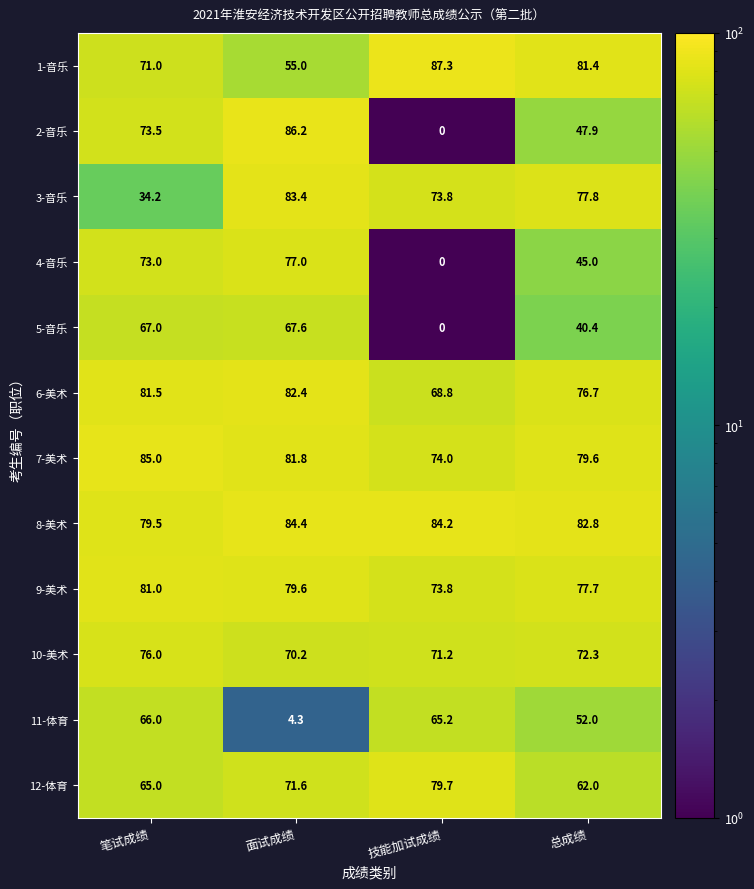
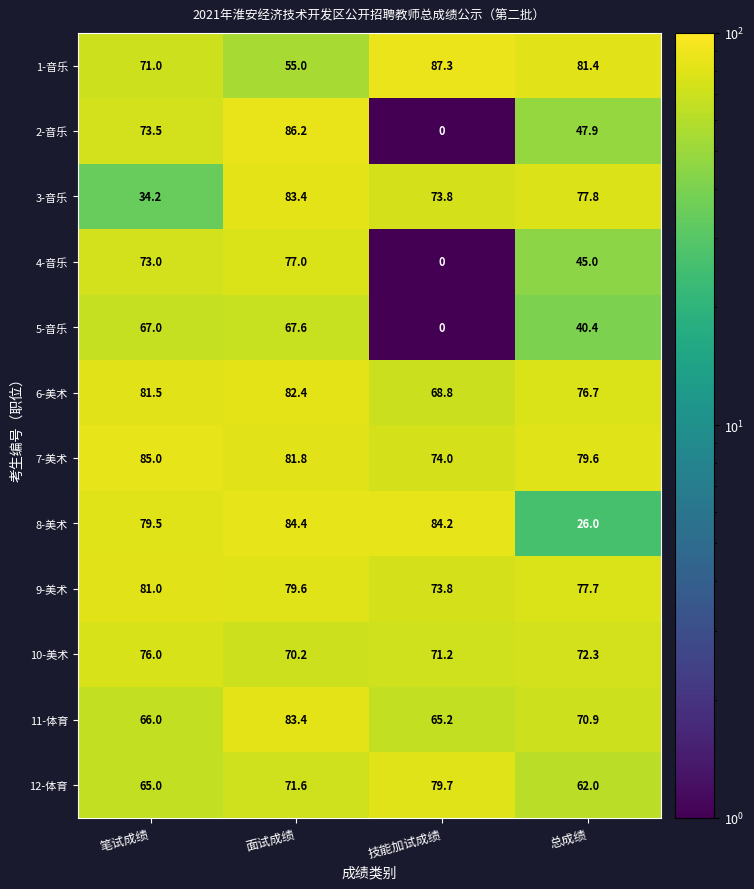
  {
    "1-音乐": {
      "笔试成绩": 71.0,
      "面试成绩": 55.0,
      "技能加试成绩": 87.3,
      "总成绩": 81.4
    },
    "2-音乐": {
      "笔试成绩": 73.5,
      "面试成绩": 86.2,
      "技能加试成绩": 0,
      "总成绩": 47.9
    },
    "3-音乐": {
      "笔试成绩": 34.2,
      "面试成绩": 83.4,
      "技能加试成绩": 73.8,
      "总成绩": 77.8
    },
    "4-音乐": {
      "笔试成绩": 73.0,
      "面试成绩": 77.0,
      "技能加试成绩": 0,
      "总成绩": 45.0
    },
    "5-音乐": {
      "笔试成绩": 67.0,
      "面试成绩": 67.6,
      "技能加试成绩": 0,
      "总成绩": 40.4
    },
    "6-美术": {
      "笔试成绩": 81.5,
      "面试成绩": 82.4,
      "技能加试成绩": 68.8,
      "总成绩": 76.7
    },
    "7-美术": {
      "笔试成绩": 85.0,
      "面试成绩": 81.8,
      "技能加试成绩": 74.0,
      "总成绩": 79.6
    },
    "8-美术": {
      "笔试成绩": 79.5,
      "面试成绩": 84.4,
      "技能加试成绩": 84.2,
-     "总成绩": 82.8
+     "总成绩": 26.0
    },
    "9-美术": {
      "笔试成绩": 81.0,
      "面试成绩": 79.6,
      "技能加试成绩": 73.8,
      "总成绩": 77.7
    },
    "10-美术": {
      "笔试成绩": 76.0,
      "面试成绩": 70.2,
      "技能加试成绩": 71.2,
      "总成绩": 72.3
    },
    "11-体育": {
      "笔试成绩": 66.0,
-     "面试成绩": 4.3,
+     "面试成绩": 83.4,
      "技能加试成绩": 65.2,
-     "总成绩": 52.0
+     "总成绩": 70.9
    },
    "12-体育": {
      "笔试成绩": 65.0,
      "面试成绩": 71.6,
      "技能加试成绩": 79.7,
      "总成绩": 62.0
    }
  }
